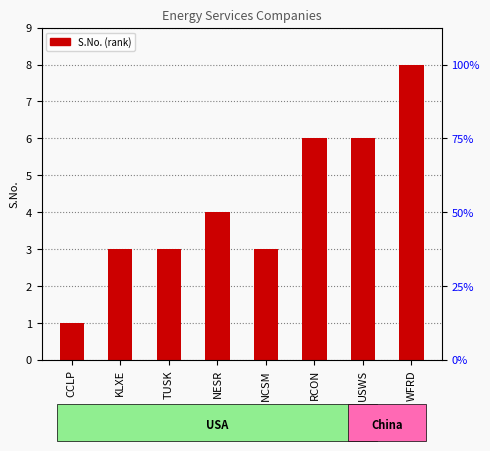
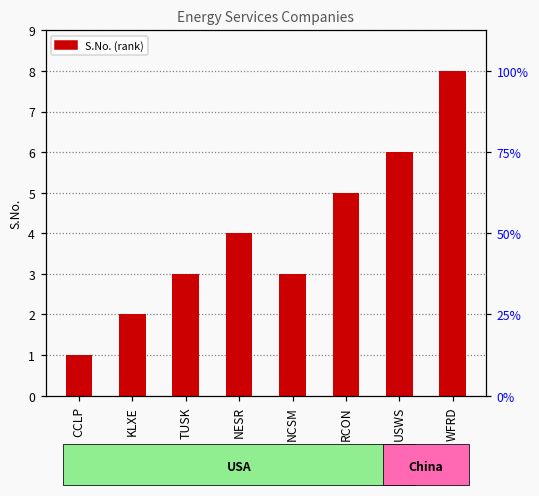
  {
    "CCLP": 1,
-   "KLXE": 3,
+   "KLXE": 2,
    "TUSK": 3,
    "NESR": 4,
    "NCSM": 3,
-   "RCON": 6,
+   "RCON": 5,
    "USWS": 6,
    "WFRD": 8
  }
